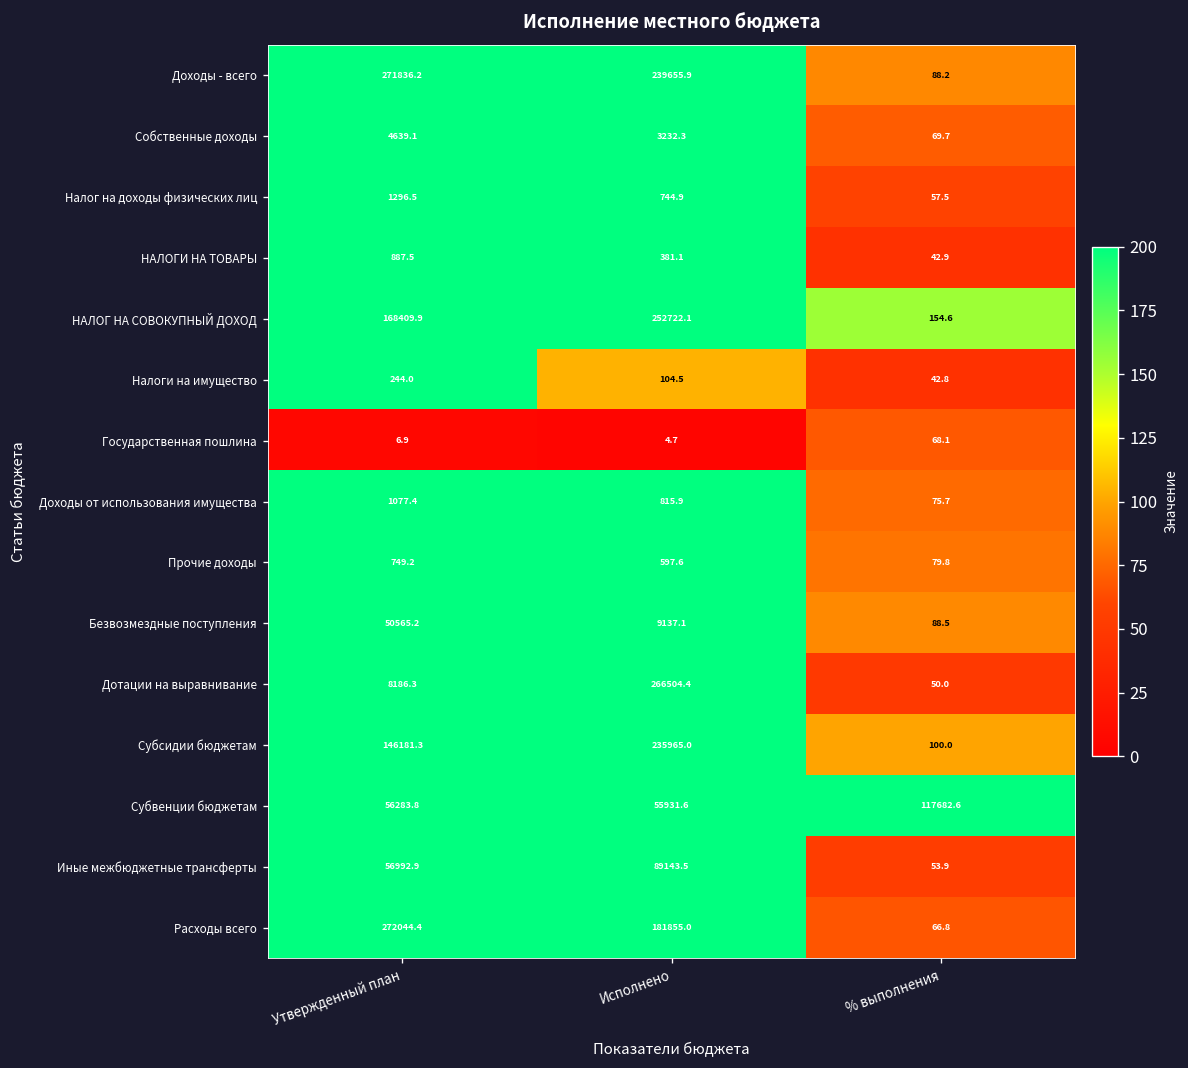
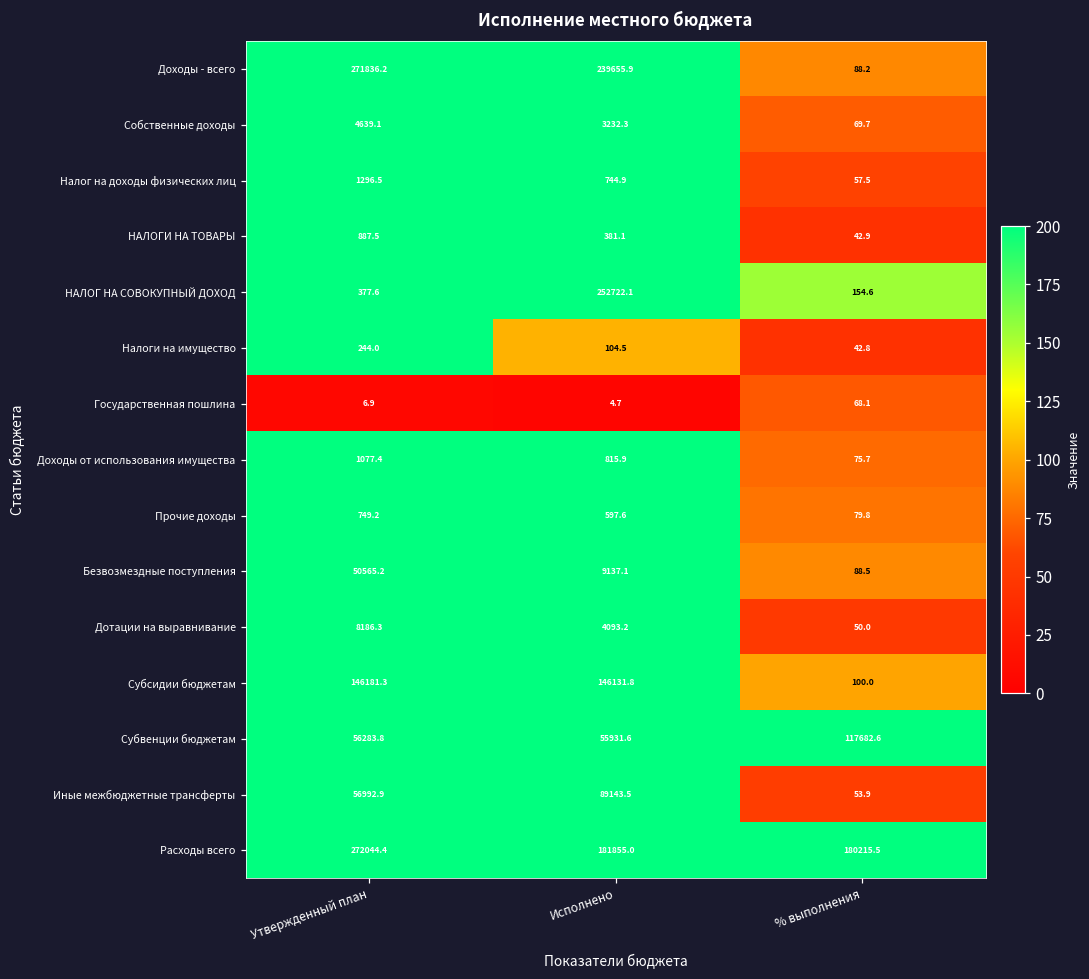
  {
    "Доходы - всего": {
      "Утвержденный план": 271836.2,
      "Исполнено": 239655.9,
      "% выполнения": 88.2
    },
    "Собственные доходы": {
      "Утвержденный план": 4639.1,
      "Исполнено": 3232.3,
      "% выполнения": 69.7
    },
    "Налог на доходы физических лиц": {
      "Утвержденный план": 1296.5,
      "Исполнено": 744.9,
      "% выполнения": 57.5
    },
    "НАЛОГИ НА ТОВАРЫ": {
      "Утвержденный план": 887.5,
      "Исполнено": 381.1,
      "% выполнения": 42.9
    },
    "НАЛОГ НА СОВОКУПНЫЙ ДОХОД": {
-     "Утвержденный план": 168409.9,
+     "Утвержденный план": 377.6,
      "Исполнено": 252722.1,
      "% выполнения": 154.6
    },
    "Налоги на имущество": {
      "Утвержденный план": 244.0,
      "Исполнено": 104.5,
      "% выполнения": 42.8
    },
    "Государственная пошлина": {
      "Утвержденный план": 6.9,
      "Исполнено": 4.7,
      "% выполнения": 68.1
    },
    "Доходы от использования имущества": {
      "Утвержденный план": 1077.4,
      "Исполнено": 815.9,
      "% выполнения": 75.7
    },
    "Прочие доходы": {
      "Утвержденный план": 749.2,
      "Исполнено": 597.6,
      "% выполнения": 79.8
    },
    "Безвозмездные поступления": {
      "Утвержденный план": 50565.2,
      "Исполнено": 9137.1,
      "% выполнения": 88.5
    },
    "Дотации на выравнивание": {
      "Утвержденный план": 8186.3,
-     "Исполнено": 266504.4,
+     "Исполнено": 4093.2,
      "% выполнения": 50.0
    },
    "Субсидии бюджетам": {
      "Утвержденный план": 146181.3,
-     "Исполнено": 235965.0,
+     "Исполнено": 146131.8,
      "% выполнения": 100.0
    },
    "Субвенции бюджетам": {
      "Утвержденный план": 56283.8,
      "Исполнено": 55931.6,
      "% выполнения": 117682.6
    },
    "Иные межбюджетные трансферты": {
      "Утвержденный план": 56992.9,
      "Исполнено": 89143.5,
      "% выполнения": 53.9
    },
    "Расходы всего": {
      "Утвержденный план": 272044.4,
      "Исполнено": 181855.0,
-     "% выполнения": 66.8
+     "% выполнения": 180215.5
    }
  }
